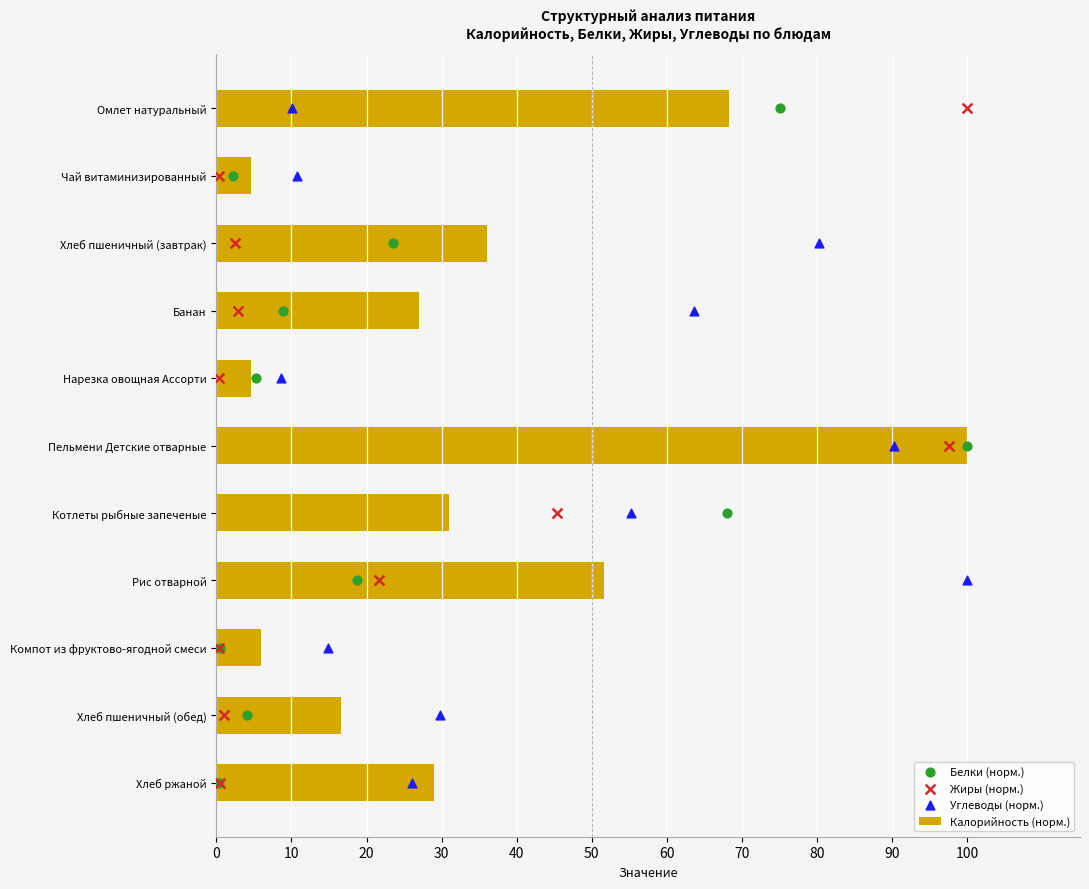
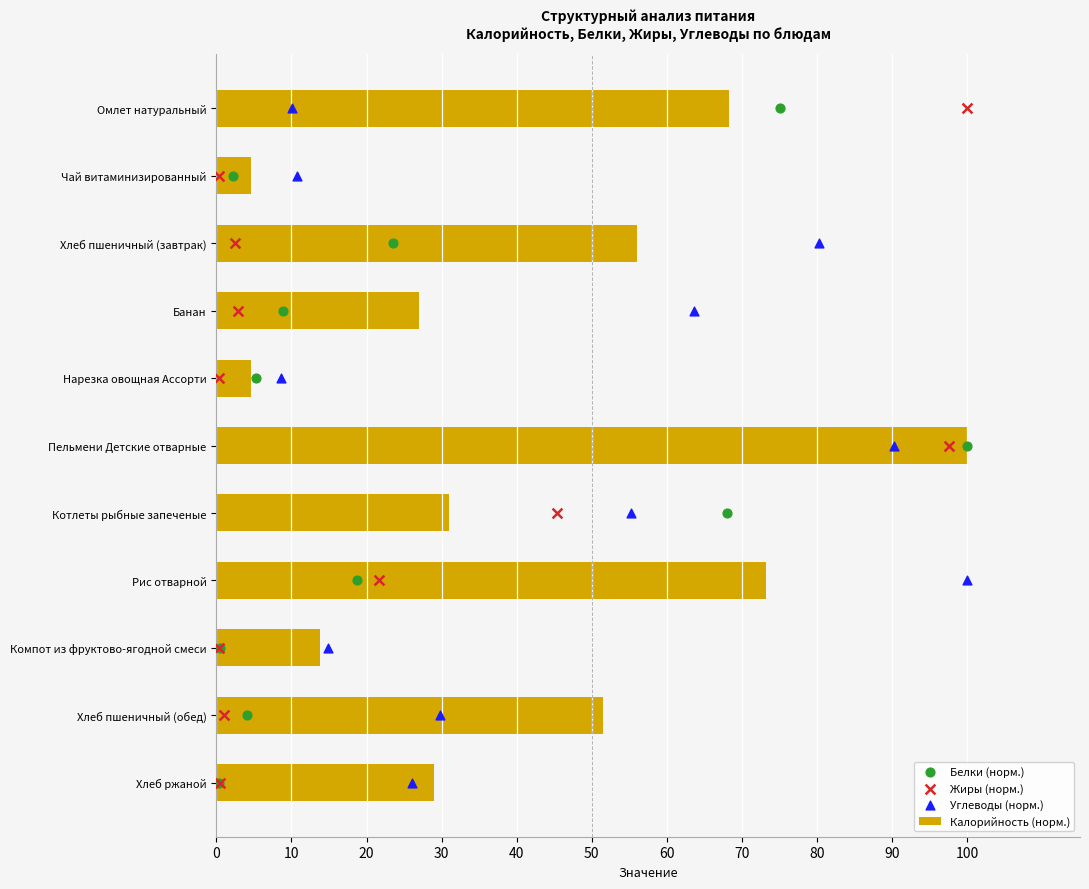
  {
    "Калорийность (норм.)": {
      "Омлет натуральный": 68,
      "Чай витаминизированный": 5,
-     "Хлеб пшеничный (завтрак)": 36,
+     "Хлеб пшеничный (завтрак)": 56,
      "Банан": 27,
      "Нарезка овощная Ассорти": 5,
      "Пельмени Детские отварные": 100,
      "Котлеты рыбные запеченые": 31,
-     "Рис отварной": 52,
-     "Компот из фруктово-ягодной смеси": 6,
-     "Хлеб пшеничный (обед)": 17,
+     "Рис отварной": 73,
+     "Компот из фруктово-ягодной смеси": 14,
+     "Хлеб пшеничный (обед)": 52,
      "Хлеб ржаной": 29
    }
  }
